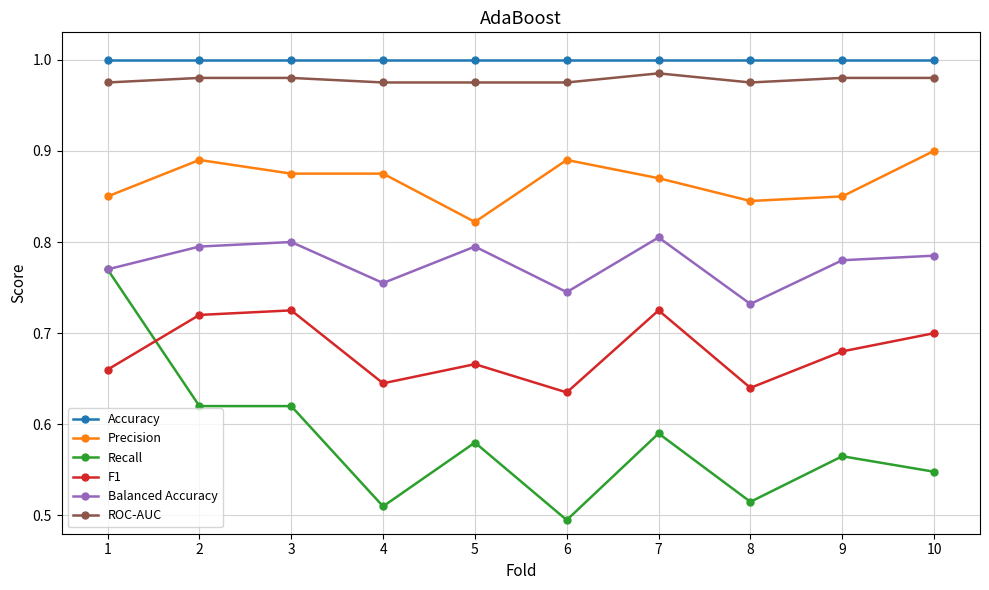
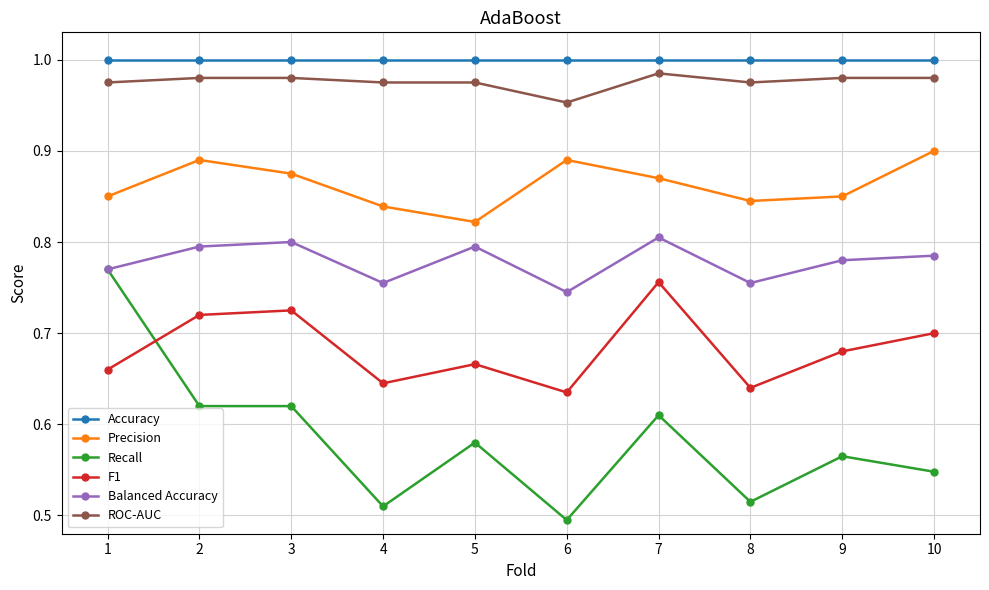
  {
    "Accuracy": {
      "1": 1.00,
      "2": 1.00,
      "3": 1.00,
      "4": 1.00,
      "5": 1.00,
      "6": 1.00,
      "7": 1.00,
      "8": 1.00,
      "9": 1.00,
      "10": 1.00
    },
    "Precision": {
      "1": 0.85,
      "2": 0.89,
      "3": 0.88,
-     "4": 0.88,
+     "4": 0.84,
      "5": 0.82,
      "6": 0.89,
      "7": 0.87,
      "8": 0.85,
      "9": 0.85,
      "10": 0.90
    },
    "Recall": {
      "2": 0.62,
      "3": 0.62,
      "4": 0.51,
      "5": 0.58,
      "6": 0.50,
-     "7": 0.59,
+     "7": 0.61,
      "8": 0.52,
      "9": 0.57,
      "10": 0.55
    },
    "F1": {
      "1": 0.66,
      "2": 0.72,
      "3": 0.73,
      "4": 0.65,
      "5": 0.67,
      "6": 0.64,
-     "7": 0.73,
+     "7": 0.76,
      "8": 0.64,
      "9": 0.68,
      "10": 0.70
    },
    "Balanced Accuracy": {
      "2": 0.80,
      "3": 0.80,
      "4": 0.76,
      "5": 0.80,
      "6": 0.75,
      "7": 0.81,
-     "8": 0.73,
+     "8": 0.76,
      "9": 0.78,
      "10": 0.79
    },
    "ROC-AUC": {
      "1": 0.98,
      "2": 0.98,
      "3": 0.98,
      "4": 0.98,
      "5": 0.98,
-     "6": 0.98,
+     "6": 0.95,
      "7": 0.99,
      "8": 0.98,
      "9": 0.98,
      "10": 0.98
    }
  }
